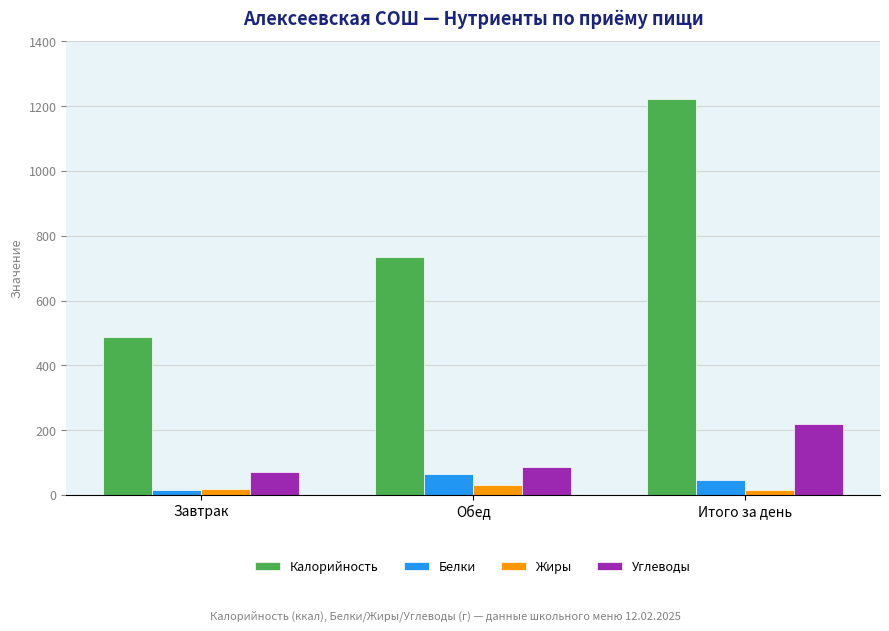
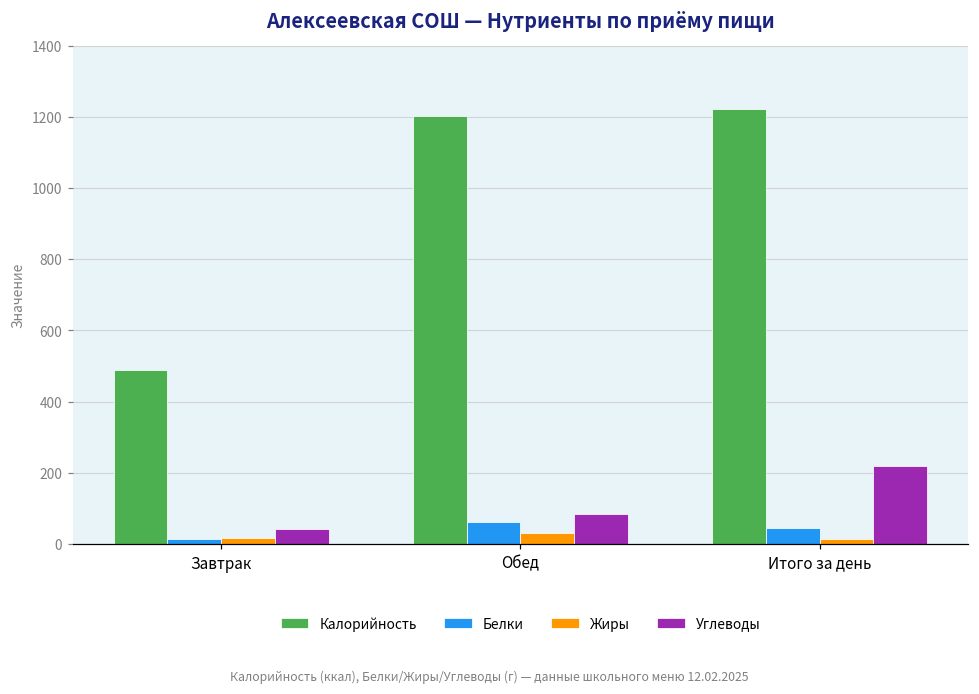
  {
    "Калорийность": {
      "Завтрак": 490,
-     "Обед": 730,
+     "Обед": 1200,
      "Итого за день": 1220
    },
    "Белки": {
      "Завтрак": 20,
      "Обед": 60,
      "Итого за день": 40
    },
    "Жиры": {
      "Завтрак": 20,
      "Обед": 30,
      "Итого за день": 10
    },
    "Углеводы": {
-     "Завтрак": 70,
+     "Завтрак": 40,
      "Обед": 90,
      "Итого за день": 220
    }
  }
